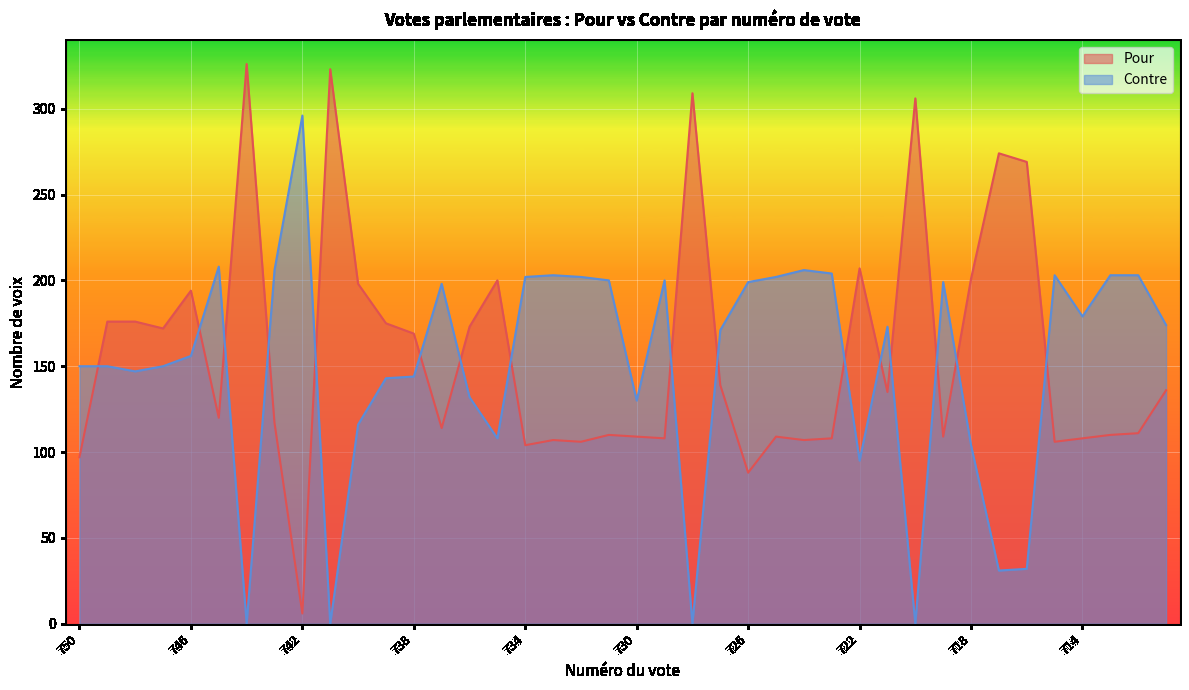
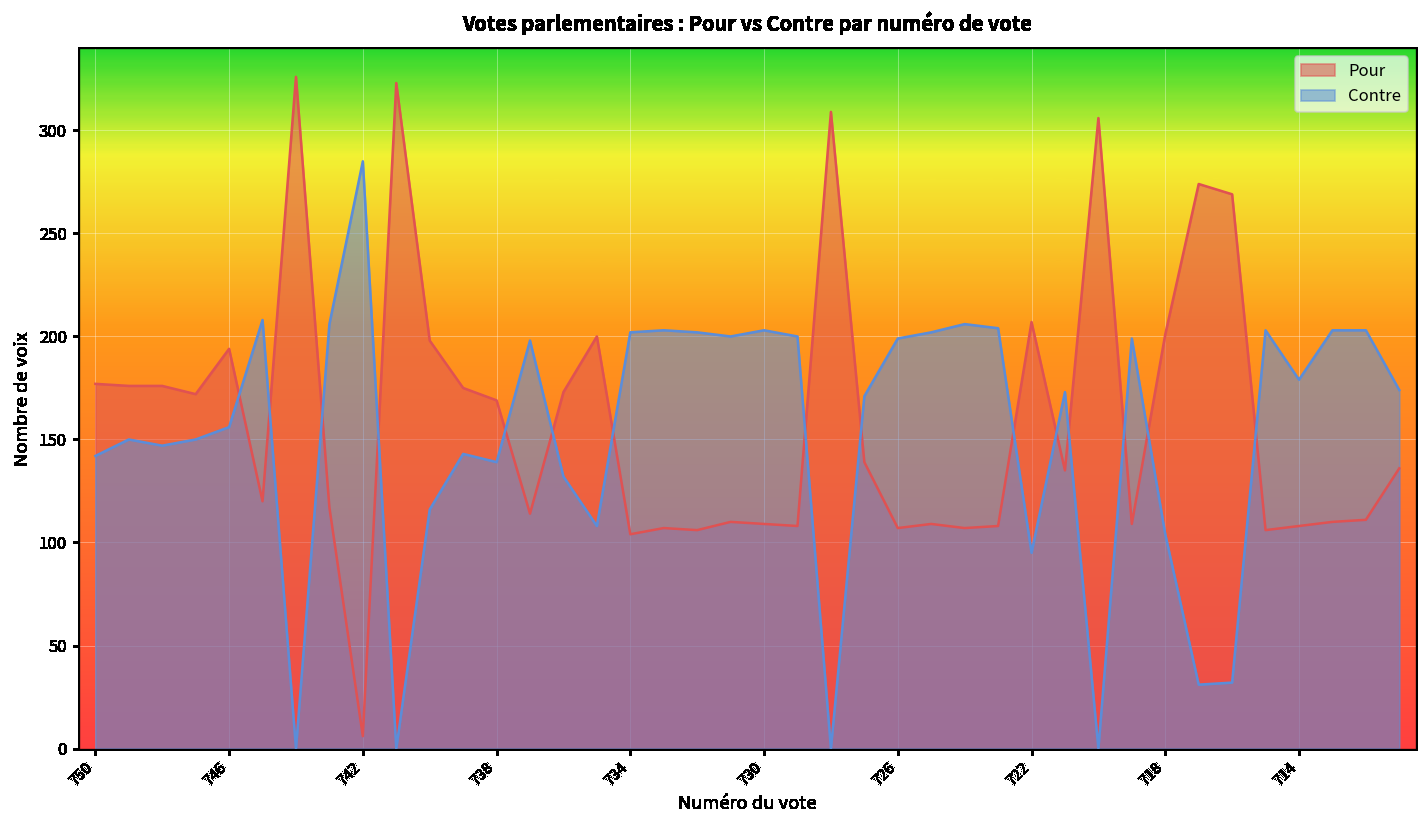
  {
    "Pour": {
-     "750": 97,
+     "750": 177,
      "746": 194,
      "742": 6,
      "738": 169,
      "734": 104,
      "730": 109,
-     "726": 88,
+     "726": 107,
      "722": 207,
      "718": 201,
      "714": 108
    },
    "Contre": {
-     "750": 150,
+     "750": 142,
      "746": 156,
-     "742": 296,
-     "738": 144,
+     "742": 285,
+     "738": 139,
      "734": 202,
-     "730": 130,
+     "730": 203,
      "726": 199,
      "722": 95,
      "718": 104,
      "714": 179
    }
  }
